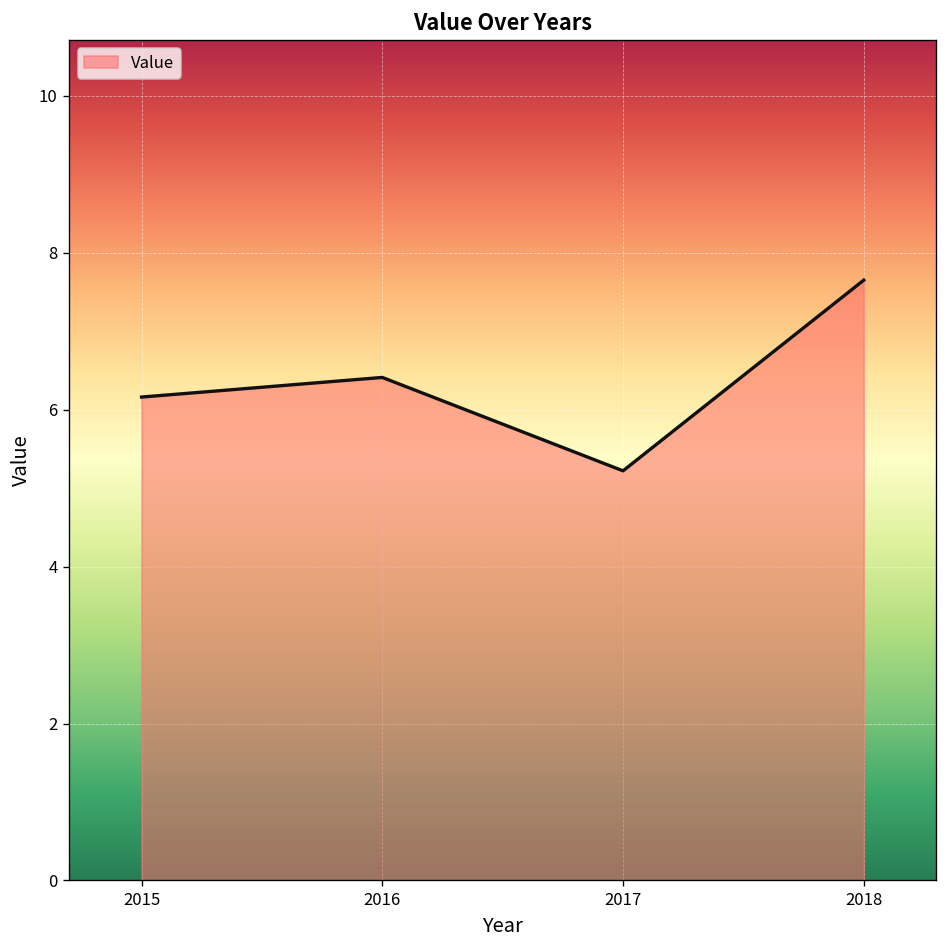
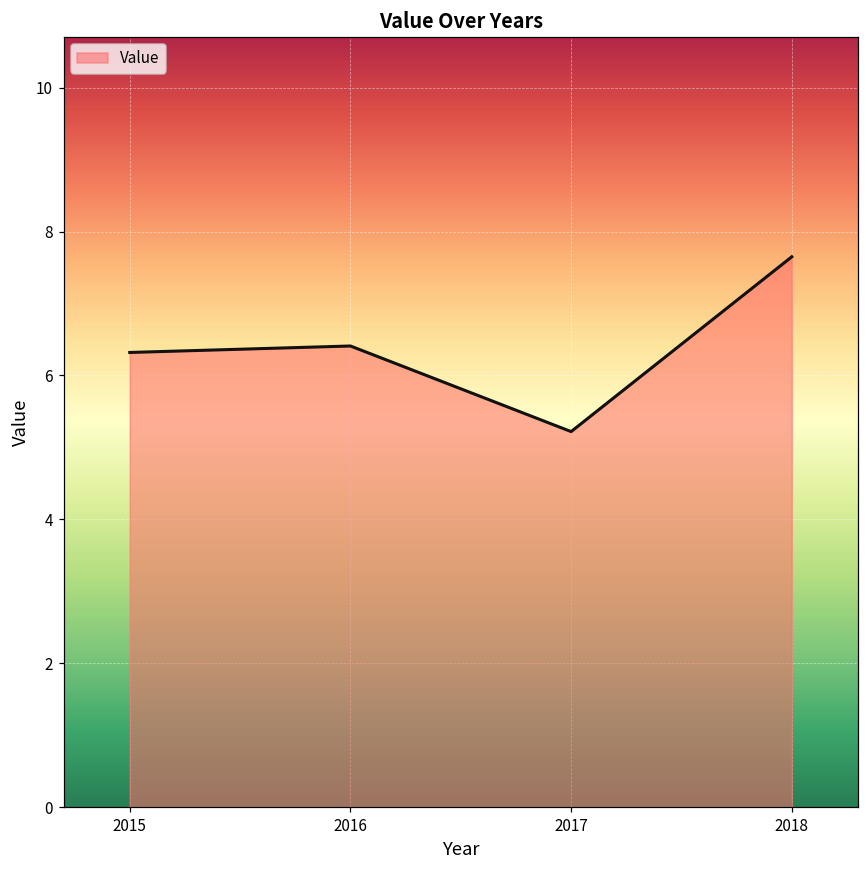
  {
-   "2015": 6.2,
+   "2015": 6.3,
    "2016": 6.4,
    "2017": 5.2,
    "2018": 7.7
  }
